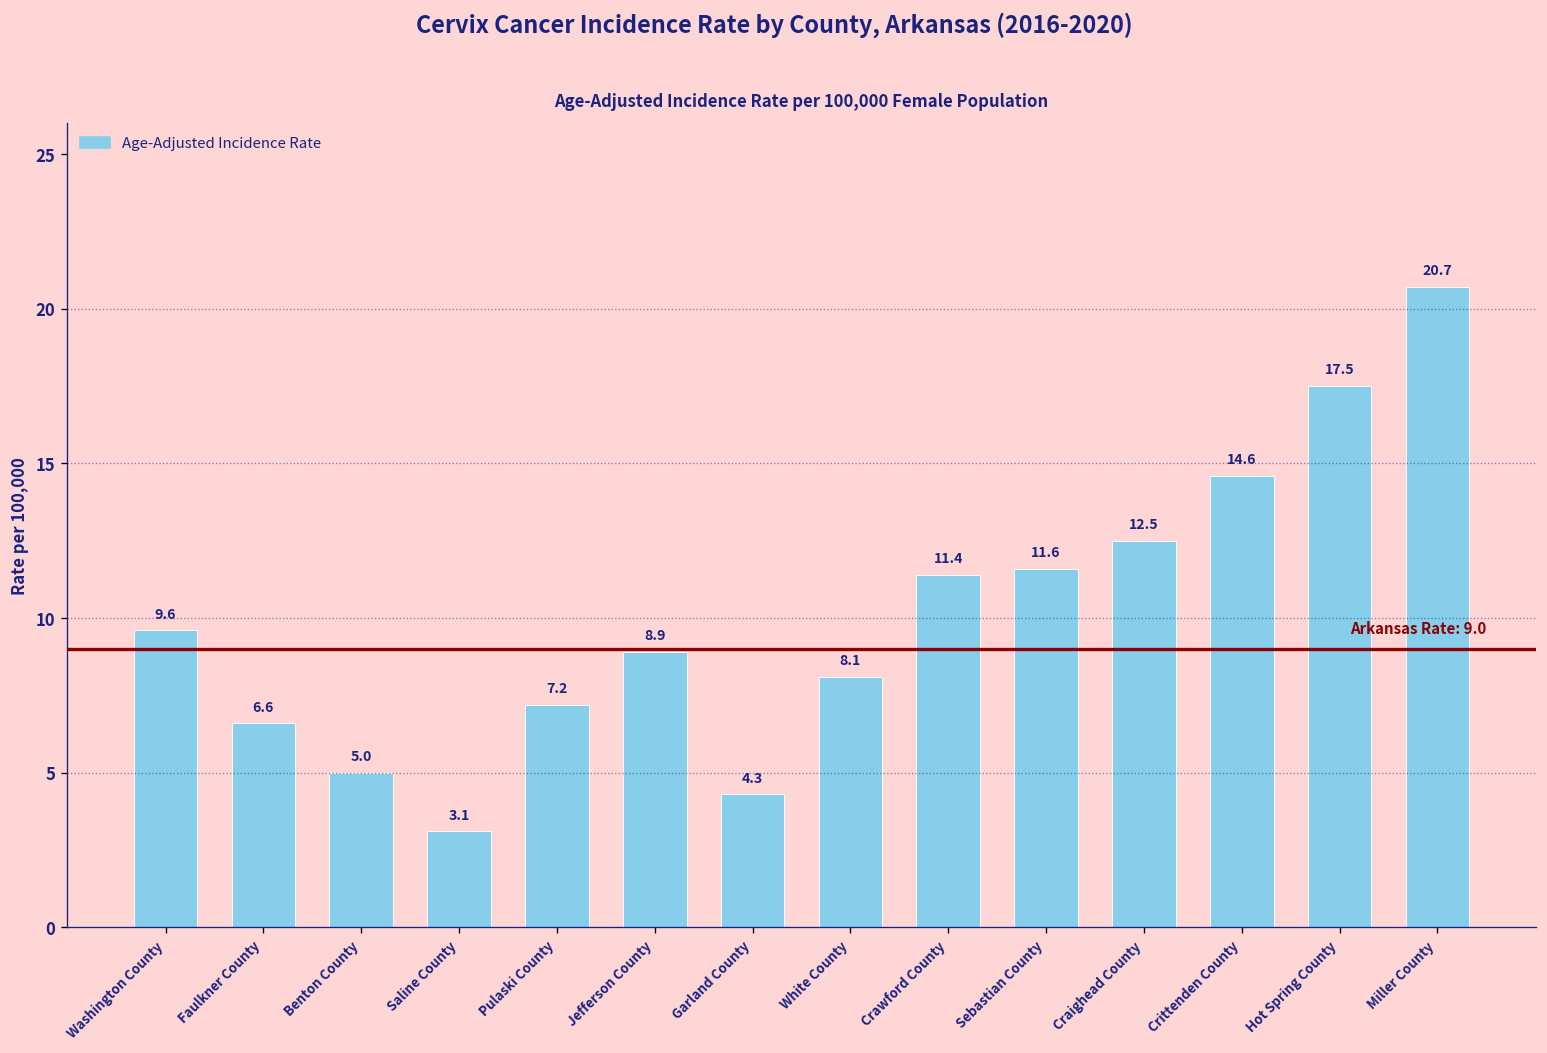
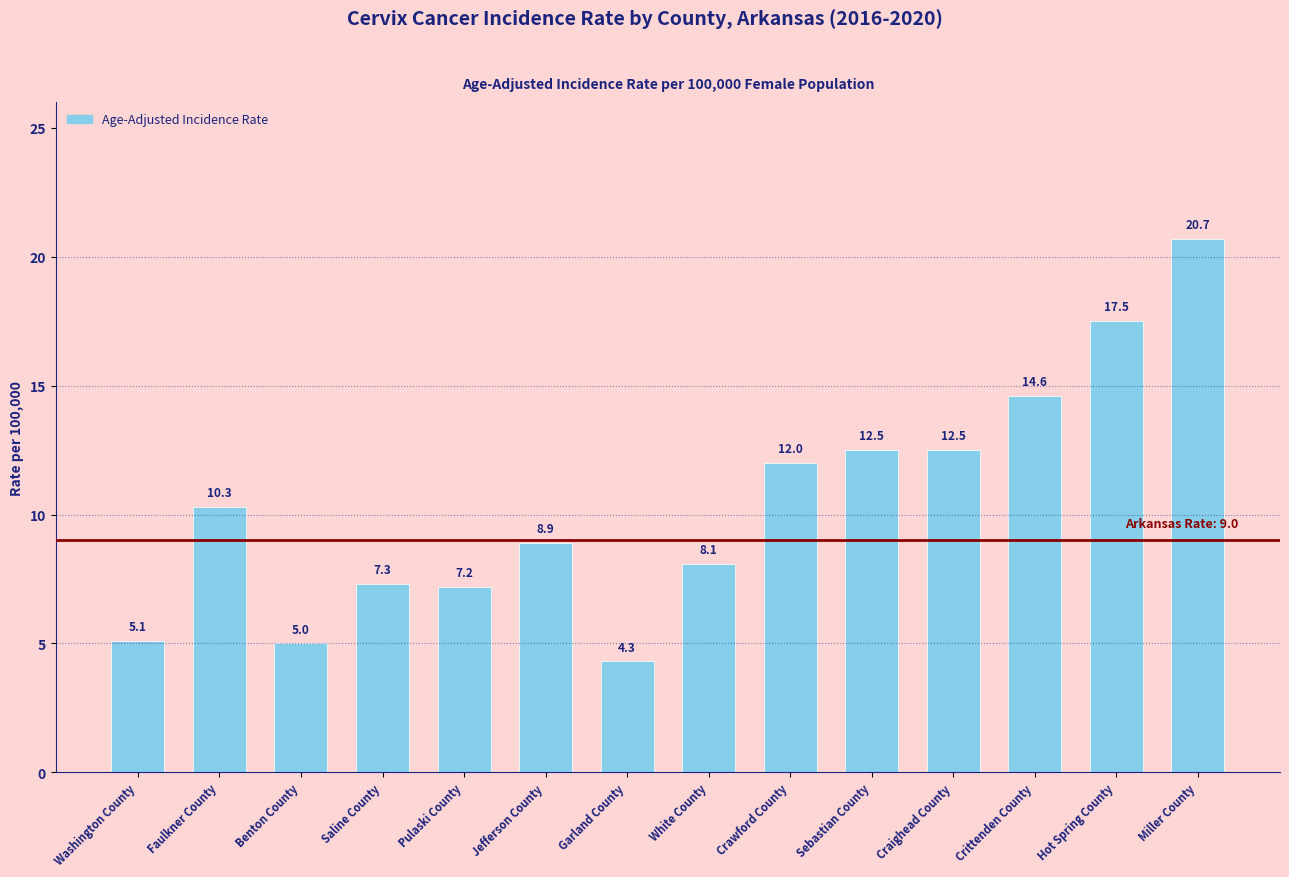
  {
-   "Washington County": 9.6,
-   "Faulkner County": 6.6,
+   "Washington County": 5.1,
+   "Faulkner County": 10.3,
    "Benton County": 5.0,
-   "Saline County": 3.1,
+   "Saline County": 7.3,
    "Pulaski County": 7.2,
    "Jefferson County": 8.9,
    "Garland County": 4.3,
    "White County": 8.1,
-   "Crawford County": 11.4,
-   "Sebastian County": 11.6,
+   "Crawford County": 12.0,
+   "Sebastian County": 12.5,
    "Craighead County": 12.5,
    "Crittenden County": 14.6,
    "Hot Spring County": 17.5,
    "Miller County": 20.7
  }
